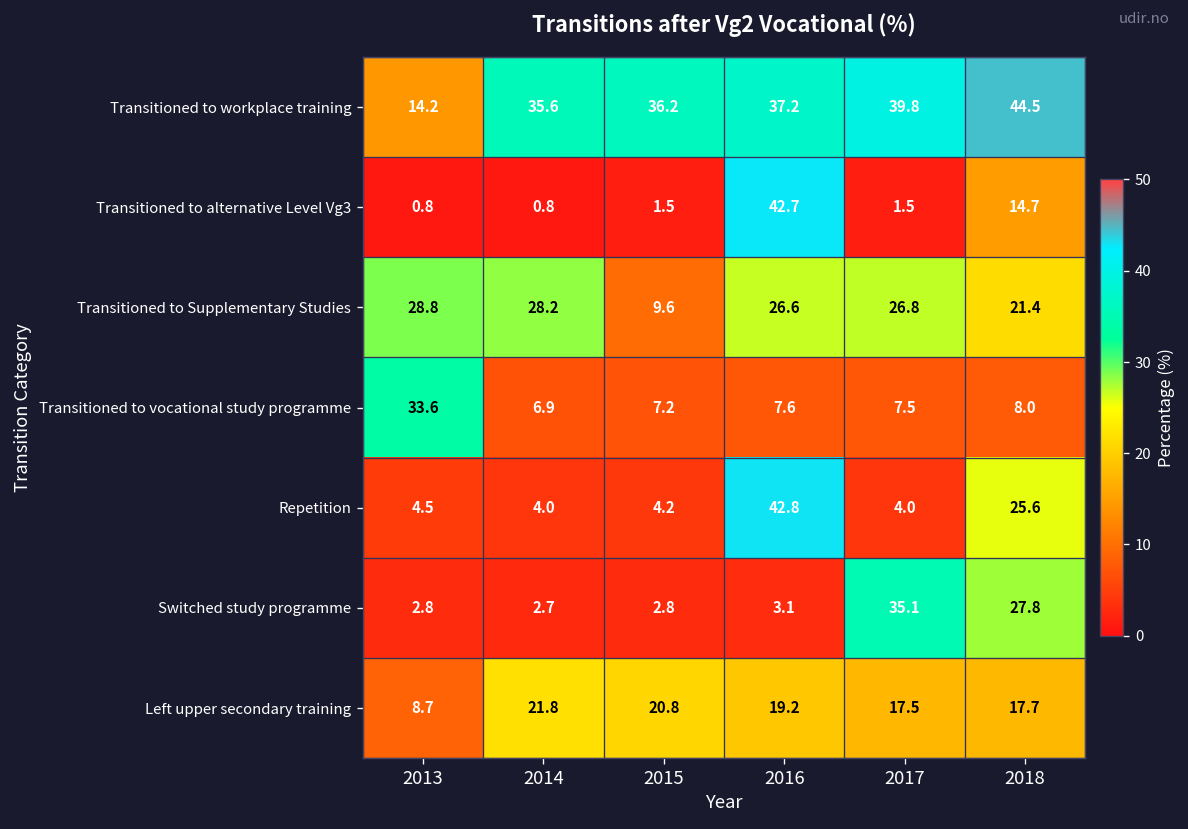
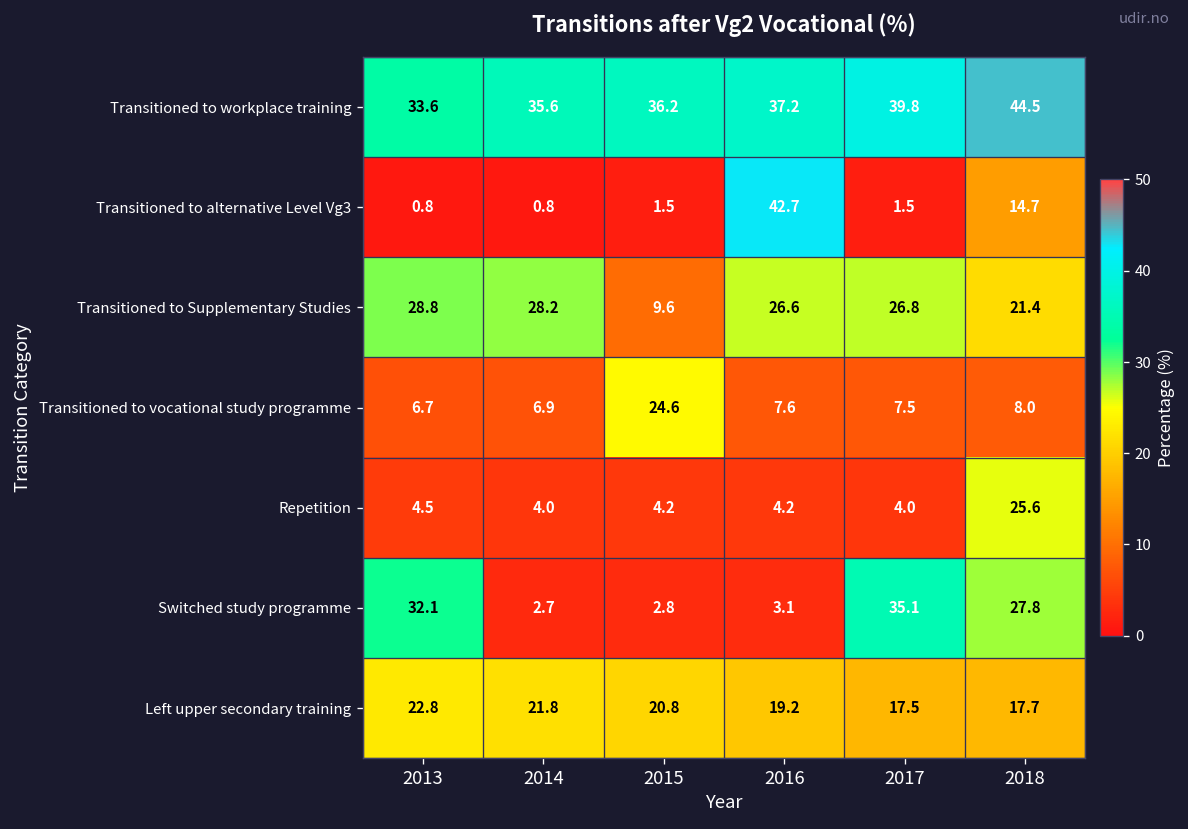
  {
    "Transitioned to workplace training": {
-     "2013": 14.2,
+     "2013": 33.6,
      "2014": 35.6,
      "2015": 36.2,
      "2016": 37.2,
      "2017": 39.8,
      "2018": 44.5
    },
    "Transitioned to alternative Level Vg3": {
      "2013": 0.8,
      "2014": 0.8,
      "2015": 1.5,
      "2016": 42.7,
      "2017": 1.5,
      "2018": 14.7
    },
    "Transitioned to Supplementary Studies": {
      "2013": 28.8,
      "2014": 28.2,
      "2015": 9.6,
      "2016": 26.6,
      "2017": 26.8,
      "2018": 21.4
    },
    "Transitioned to vocational study programme": {
-     "2013": 33.6,
+     "2013": 6.7,
      "2014": 6.9,
-     "2015": 7.2,
+     "2015": 24.6,
      "2016": 7.6,
      "2017": 7.5,
      "2018": 8.0
    },
    "Repetition": {
      "2013": 4.5,
      "2014": 4.0,
      "2015": 4.2,
-     "2016": 42.8,
+     "2016": 4.2,
      "2017": 4.0,
      "2018": 25.6
    },
    "Switched study programme": {
-     "2013": 2.8,
+     "2013": 32.1,
      "2014": 2.7,
      "2015": 2.8,
      "2016": 3.1,
      "2017": 35.1,
      "2018": 27.8
    },
    "Left upper secondary training": {
-     "2013": 8.7,
+     "2013": 22.8,
      "2014": 21.8,
      "2015": 20.8,
      "2016": 19.2,
      "2017": 17.5,
      "2018": 17.7
    }
  }
